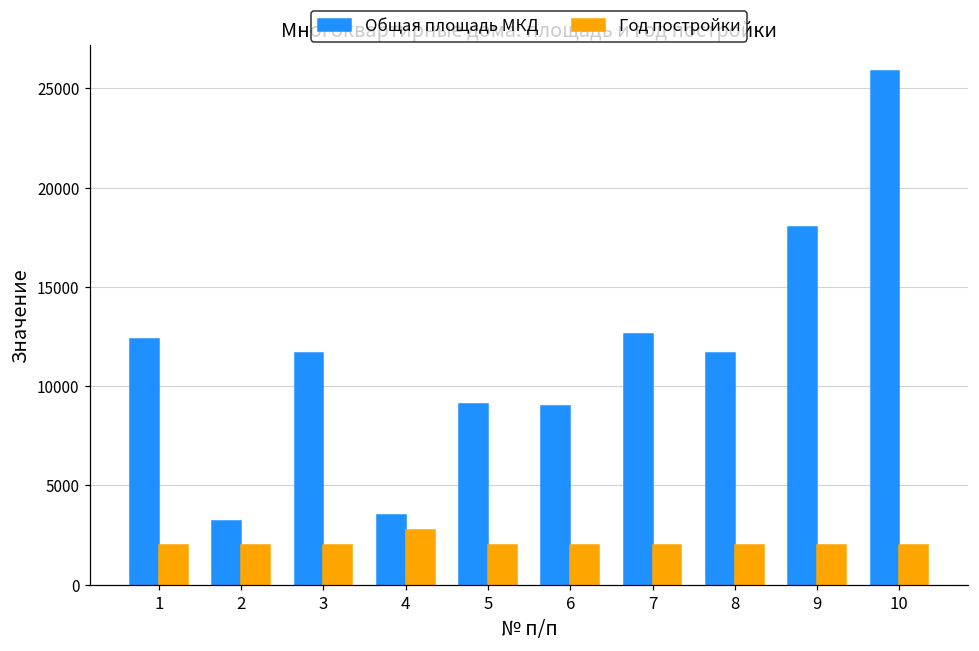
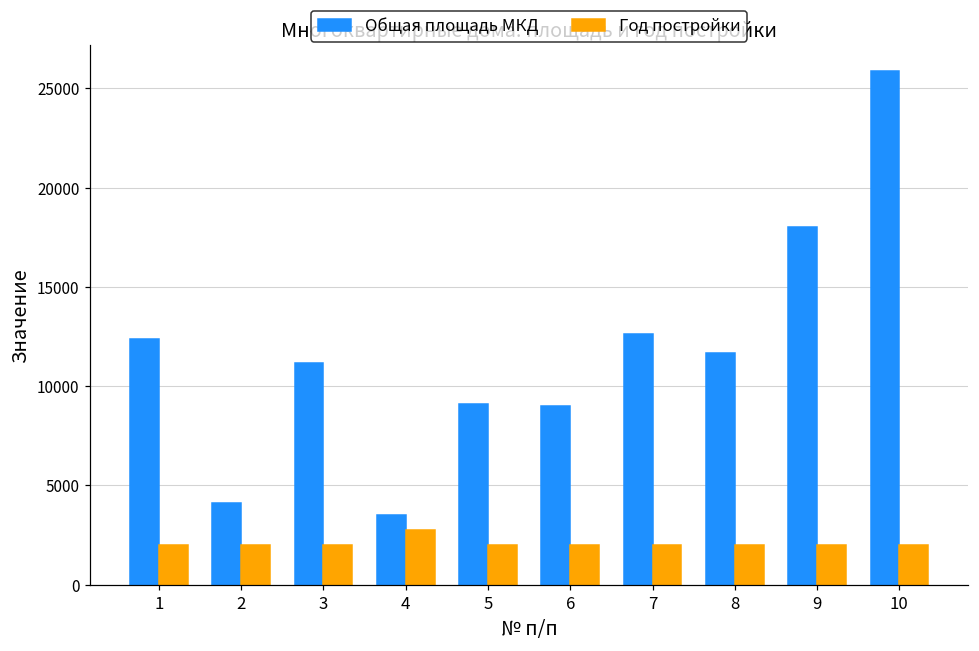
  {
    "Общая площадь МКД": {
      "1": 12400,
-     "2": 3200,
-     "3": 11700,
+     "2": 4100,
+     "3": 11200,
      "4": 3500,
      "5": 9100,
      "6": 9000,
      "7": 12600,
      "8": 11700,
      "9": 18000,
      "10": 25900
    },
    "Год постройки": {
      "1": 2000,
      "2": 2000,
      "3": 2000,
      "4": 2800,
      "5": 2000,
      "6": 2000,
      "7": 2000,
      "8": 2000,
      "9": 2000,
      "10": 2000
    }
  }
